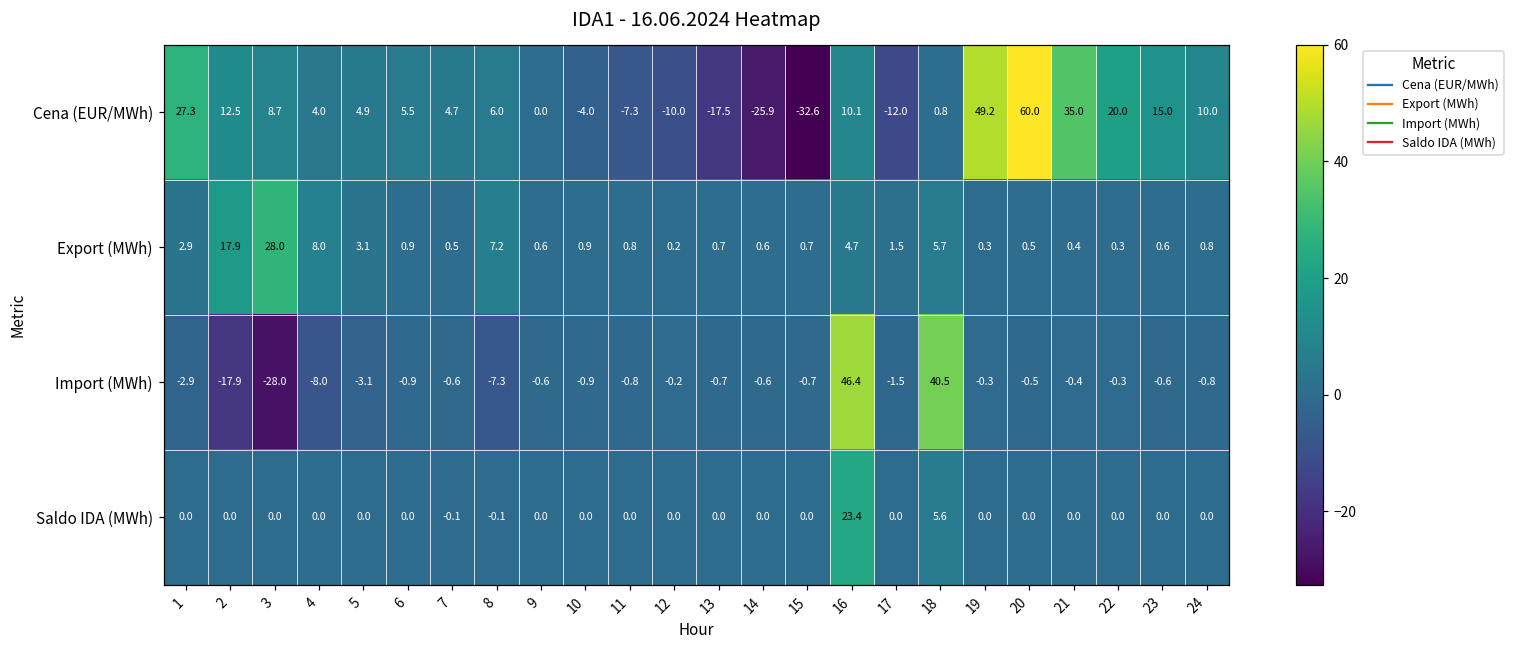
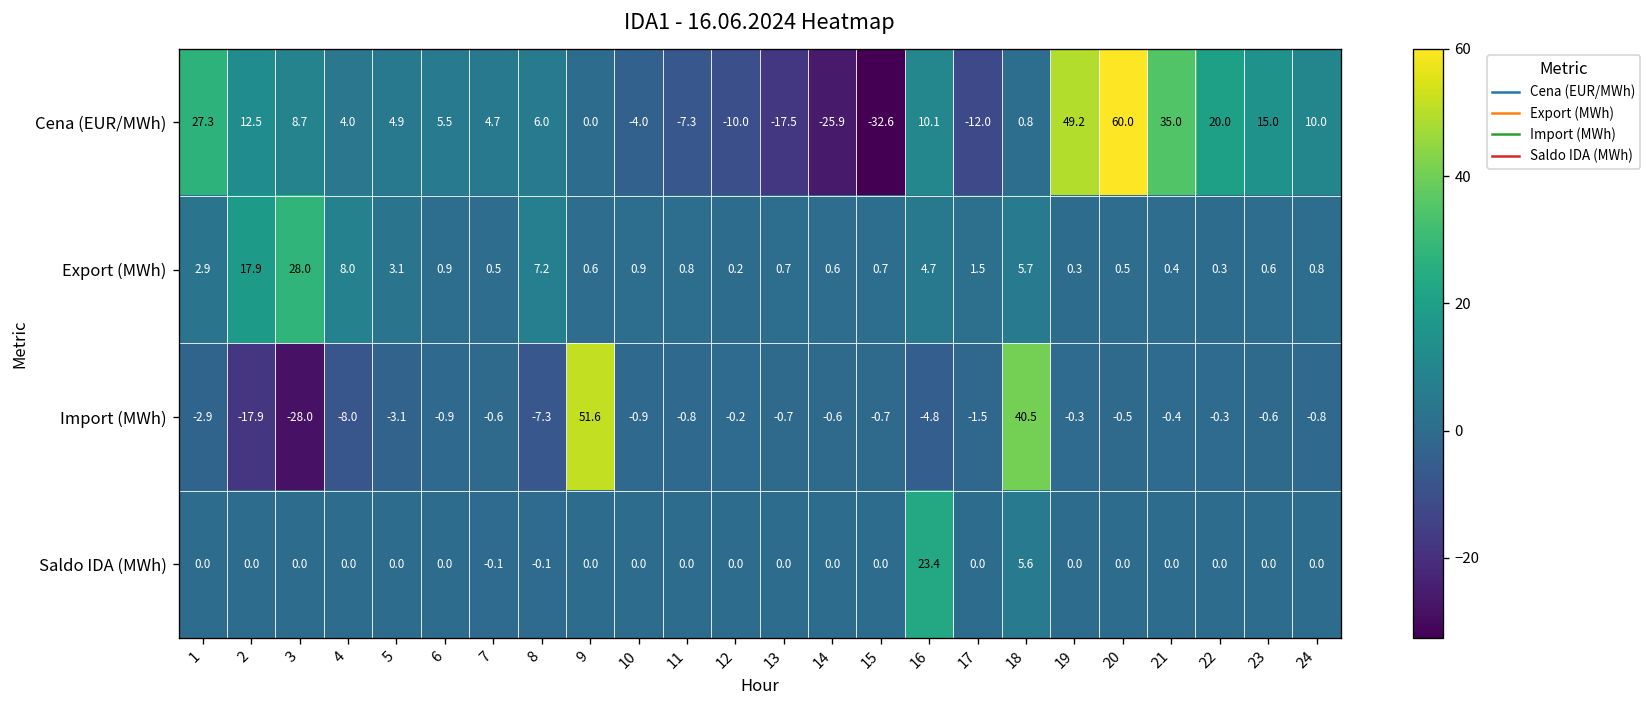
  {
    "Cena (EUR/MWh)": {
      "1": 27.3,
      "2": 12.5,
      "3": 8.7,
      "4": 4.0,
      "5": 4.9,
      "6": 5.5,
      "7": 4.7,
      "8": 6.0,
      "9": 0.0,
      "10": -4.0,
      "11": -7.3,
      "12": -10.0,
      "13": -17.5,
      "14": -25.9,
      "15": -32.6,
      "16": 10.1,
      "17": -12.0,
      "18": 0.8,
      "19": 49.2,
      "20": 60.0,
      "21": 35.0,
      "22": 20.0,
      "23": 15.0,
      "24": 10.0
    },
    "Export (MWh)": {
      "1": 2.9,
      "2": 17.9,
      "3": 28.0,
      "4": 8.0,
      "5": 3.1,
      "6": 0.9,
      "7": 0.5,
      "8": 7.2,
      "9": 0.6,
      "10": 0.9,
      "11": 0.8,
      "12": 0.2,
      "13": 0.7,
      "14": 0.6,
      "15": 0.7,
      "16": 4.7,
      "17": 1.5,
      "18": 5.7,
      "19": 0.3,
      "20": 0.5,
      "21": 0.4,
      "22": 0.3,
      "23": 0.6,
      "24": 0.8
    },
    "Import (MWh)": {
      "1": -2.9,
      "2": -17.9,
      "3": -28.0,
      "4": -8.0,
      "5": -3.1,
      "6": -0.9,
      "7": -0.6,
      "8": -7.3,
-     "9": -0.6,
+     "9": 51.6,
      "10": -0.9,
      "11": -0.8,
      "12": -0.2,
      "13": -0.7,
      "14": -0.6,
      "15": -0.7,
-     "16": 46.4,
+     "16": -4.8,
      "17": -1.5,
      "18": 40.5,
      "19": -0.3,
      "20": -0.5,
      "21": -0.4,
      "22": -0.3,
      "23": -0.6,
      "24": -0.8
    },
    "Saldo IDA (MWh)": {
      "1": 0.0,
      "2": 0.0,
      "3": 0.0,
      "4": 0.0,
      "5": 0.0,
      "6": 0.0,
      "7": -0.1,
      "8": -0.1,
      "9": 0.0,
      "10": 0.0,
      "11": 0.0,
      "12": 0.0,
      "13": 0.0,
      "14": 0.0,
      "15": 0.0,
      "16": 23.4,
      "17": 0.0,
      "18": 5.6,
      "19": 0.0,
      "20": 0.0,
      "21": 0.0,
      "22": 0.0,
      "23": 0.0,
      "24": 0.0
    }
  }
